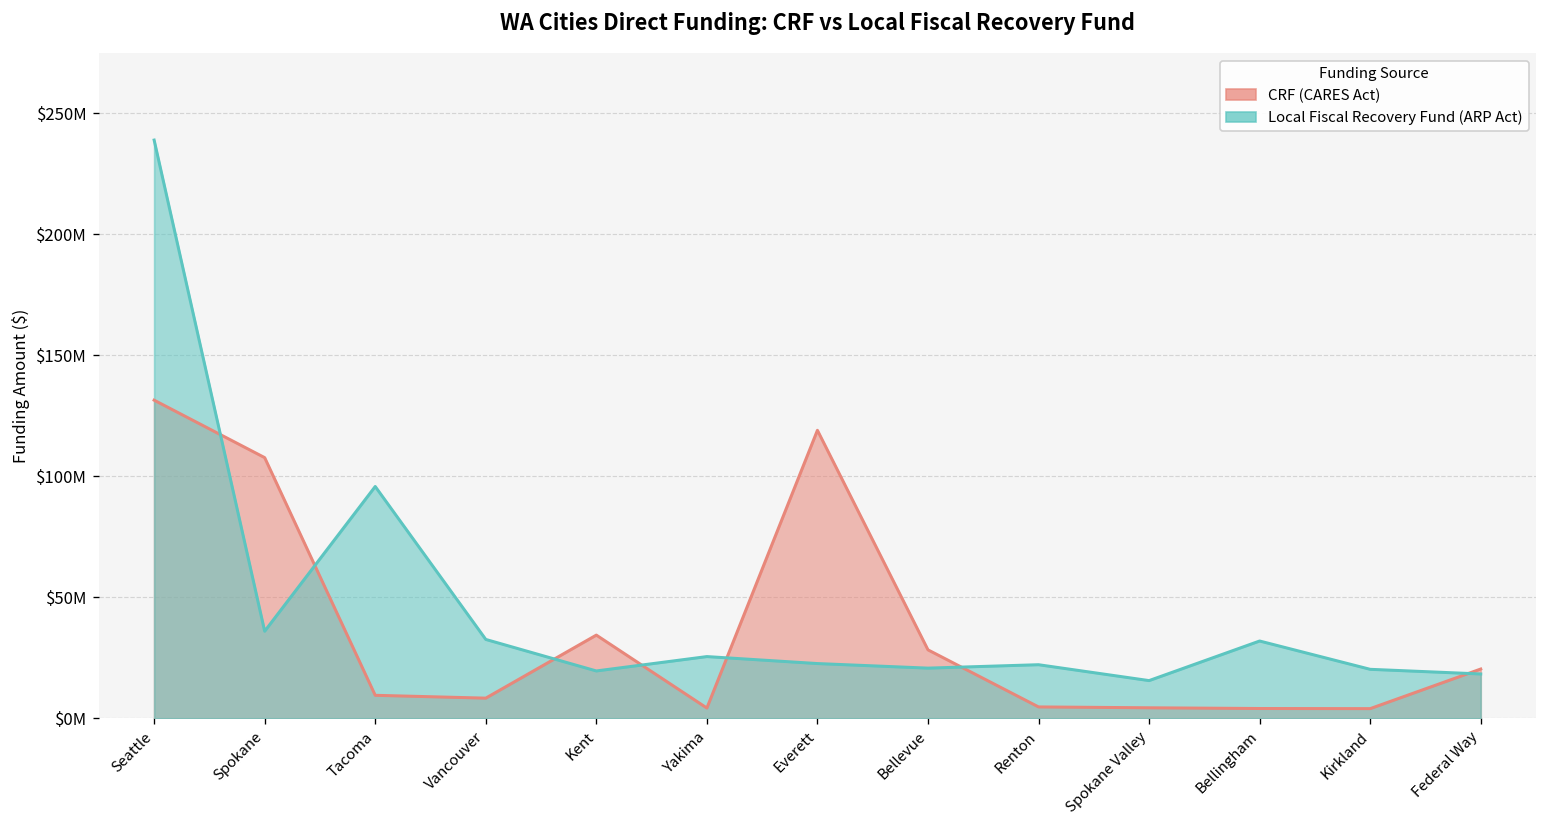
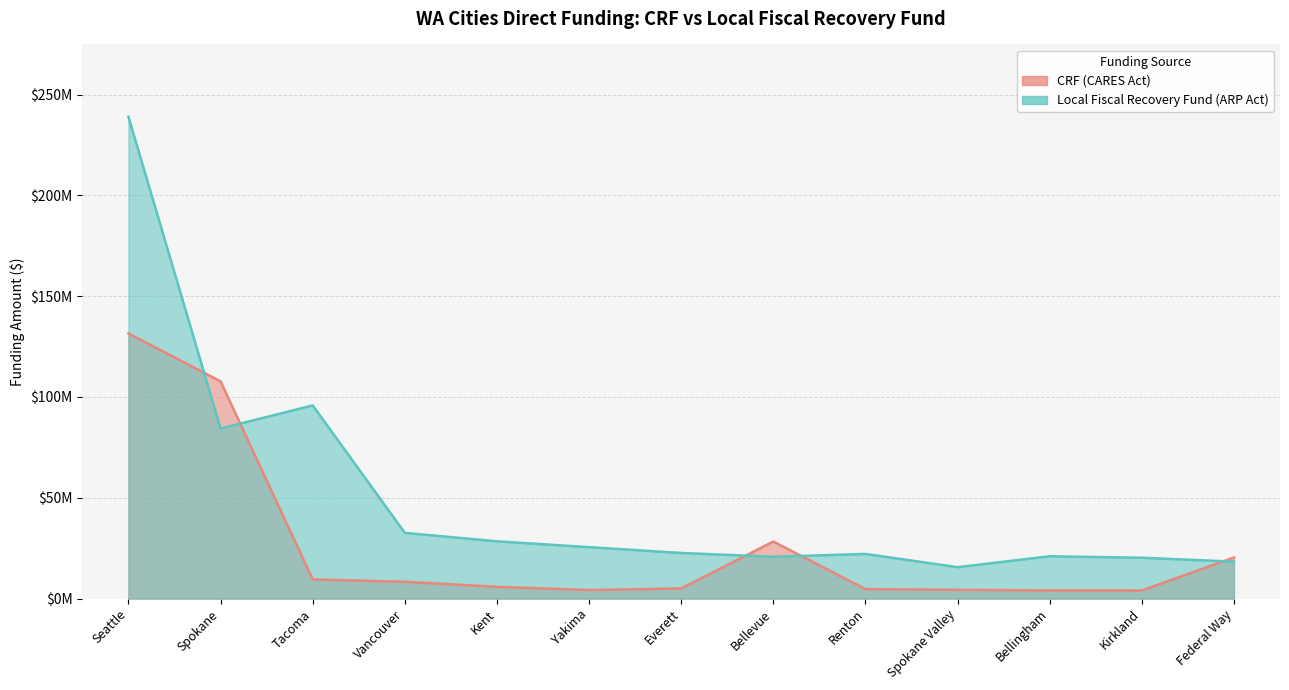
  {
    "CRF (CARES Act)": {
      "Seattle": "$132000000",
      "Spokane": "$108000000",
      "Tacoma": "$10000000",
      "Vancouver": "$8000000",
-     "Kent": "$34000000",
+     "Kent": "$6000000",
      "Yakima": "$4000000",
-     "Everett": "$119000000",
+     "Everett": "$5000000",
      "Bellevue": "$28000000",
      "Renton": "$5000000",
      "Spokane Valley": "$4000000",
      "Bellingham": "$4000000",
      "Kirkland": "$4000000",
      "Federal Way": "$20000000"
    },
    "Local Fiscal Recovery Fund (ARP Act)": {
      "Seattle": "$239000000",
-     "Spokane": "$36000000",
+     "Spokane": "$84000000",
      "Tacoma": "$96000000",
      "Vancouver": "$33000000",
-     "Kent": "$20000000",
+     "Kent": "$28000000",
      "Yakima": "$26000000",
      "Everett": "$23000000",
      "Bellevue": "$21000000",
      "Renton": "$22000000",
      "Spokane Valley": "$16000000",
-     "Bellingham": "$32000000",
+     "Bellingham": "$21000000",
      "Kirkland": "$20000000",
      "Federal Way": "$18000000"
    }
  }
